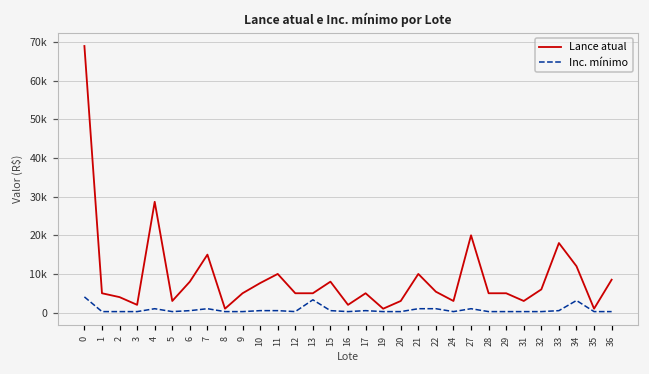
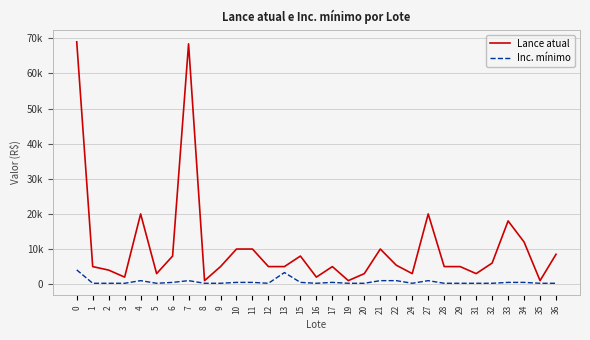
  {
    "Lance atual": {
      "0": 69000,
      "1": 5000,
      "2": 4000,
      "3": 2000,
-     "4": 29000,
+     "4": 20000,
      "5": 3000,
      "6": 8000,
-     "7": 15000,
+     "7": 68000,
      "8": 1000,
      "9": 5000,
-     "10": 8000,
+     "10": 10000,
      "11": 10000,
      "12": 5000,
      "13": 5000,
      "15": 8000,
      "16": 2000,
      "17": 5000,
      "19": 1000,
      "20": 3000,
      "21": 10000,
      "22": 5000,
      "24": 3000,
      "27": 20000,
      "28": 5000,
      "29": 5000,
      "31": 3000,
      "32": 6000,
      "33": 18000,
      "34": 12000,
      "35": 1000,
      "36": 9000
    },
    "Inc. mínimo": {
      "0": 4000,
      "1": 0,
      "2": 0,
      "3": 0,
      "4": 1000,
      "5": 0,
      "6": 1000,
      "7": 1000,
      "8": 0,
      "9": 0,
      "10": 1000,
      "11": 1000,
      "12": 0,
      "13": 3000,
      "15": 1000,
      "16": 0,
      "17": 1000,
      "19": 0,
      "20": 0,
      "21": 1000,
      "22": 1000,
      "24": 0,
      "27": 1000,
      "28": 0,
      "29": 0,
      "31": 0,
      "32": 0,
      "33": 1000,
-     "34": 3000,
+     "34": 1000,
      "35": 0,
      "36": 0
    }
  }
